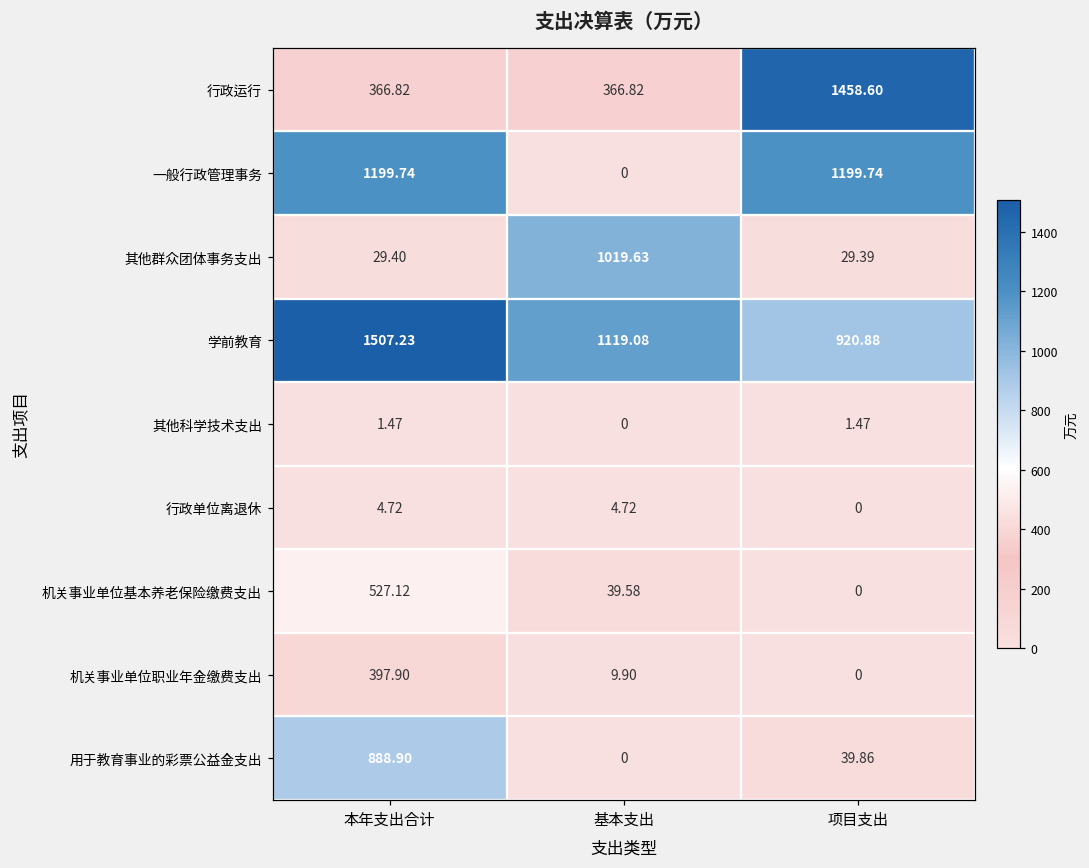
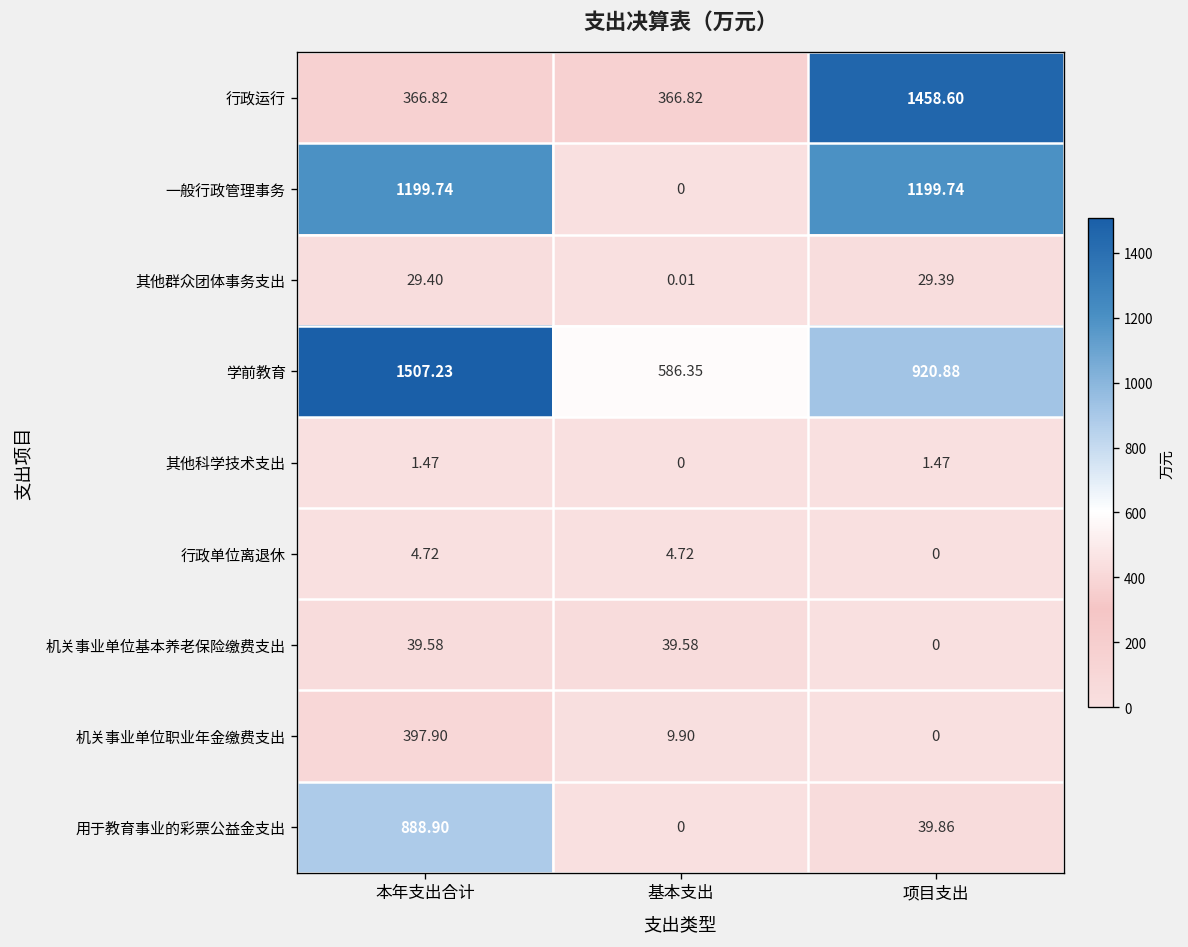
  {
    "行政运行": {
      "本年支出合计": 366.82,
      "基本支出": 366.82,
      "项目支出": 1458.60
    },
    "一般行政管理事务": {
      "本年支出合计": 1199.74,
      "基本支出": 0,
      "项目支出": 1199.74
    },
    "其他群众团体事务支出": {
      "本年支出合计": 29.40,
-     "基本支出": 1019.63,
+     "基本支出": 0.01,
      "项目支出": 29.39
    },
    "学前教育": {
      "本年支出合计": 1507.23,
-     "基本支出": 1119.08,
+     "基本支出": 586.35,
      "项目支出": 920.88
    },
    "其他科学技术支出": {
      "本年支出合计": 1.47,
      "基本支出": 0,
      "项目支出": 1.47
    },
    "行政单位离退休": {
      "本年支出合计": 4.72,
      "基本支出": 4.72,
      "项目支出": 0
    },
    "机关事业单位基本养老保险缴费支出": {
-     "本年支出合计": 527.12,
+     "本年支出合计": 39.58,
      "基本支出": 39.58,
      "项目支出": 0
    },
    "机关事业单位职业年金缴费支出": {
      "本年支出合计": 397.90,
      "基本支出": 9.90,
      "项目支出": 0
    },
    "用于教育事业的彩票公益金支出": {
      "本年支出合计": 888.90,
      "基本支出": 0,
      "项目支出": 39.86
    }
  }
